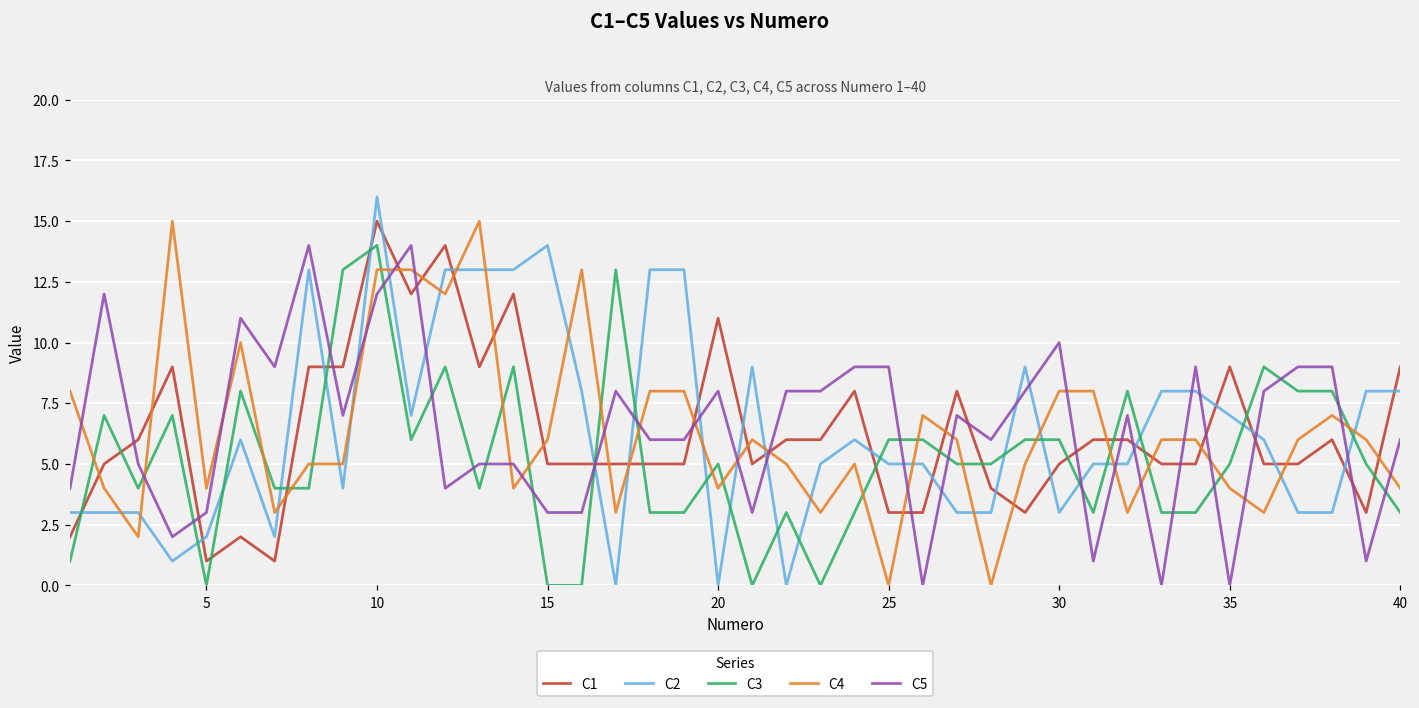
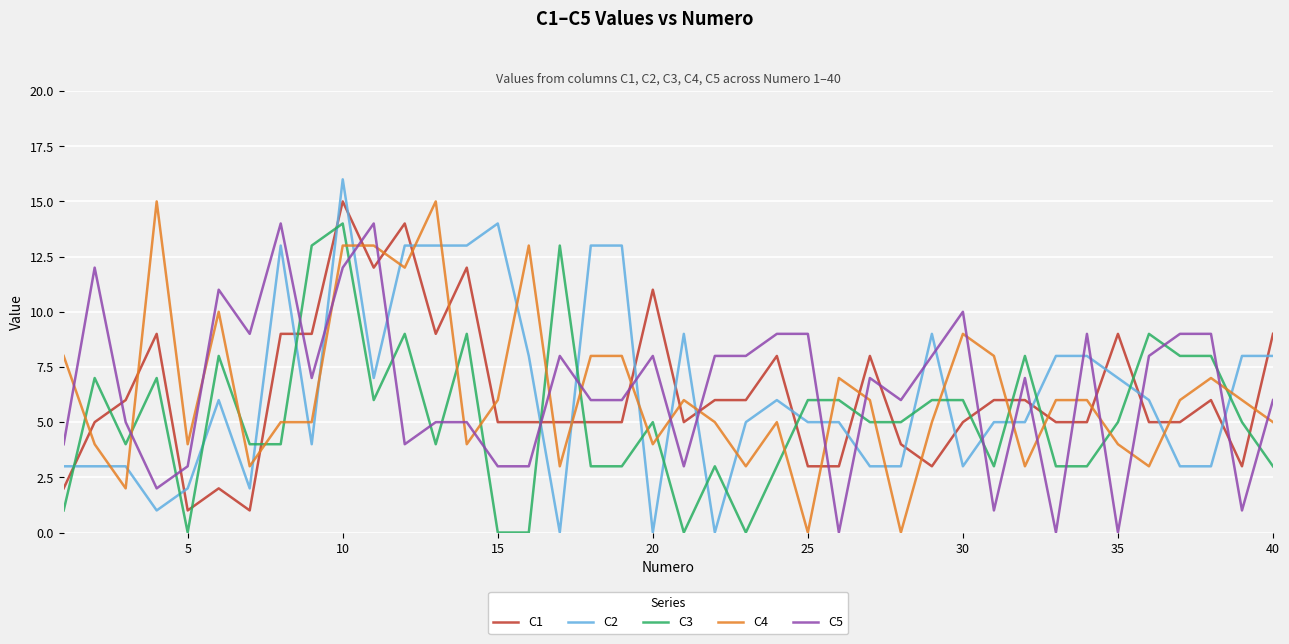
  {
    "C1": {
      "5": 1,
      "10": 15,
      "15": 5,
      "20": 11,
      "25": 3,
      "30": 5,
      "35": 9,
      "40": 9
    },
    "C2": {
      "5": 2,
      "10": 16,
      "15": 14,
      "20": 0,
      "25": 5,
      "30": 3,
      "35": 7,
      "40": 8
    },
    "C3": {
      "5": 0,
      "10": 14,
      "15": 0,
      "20": 5,
      "25": 6,
      "30": 6,
      "35": 5,
      "40": 3
    },
    "C4": {
      "5": 4,
      "10": 13,
      "15": 6,
      "20": 4,
      "25": 0,
-     "30": 8,
+     "30": 9,
      "35": 4,
-     "40": 4
+     "40": 5
    },
    "C5": {
      "5": 3,
      "10": 12,
      "15": 3,
      "20": 8,
      "25": 9,
      "30": 10,
      "35": 0,
      "40": 6
    }
  }
